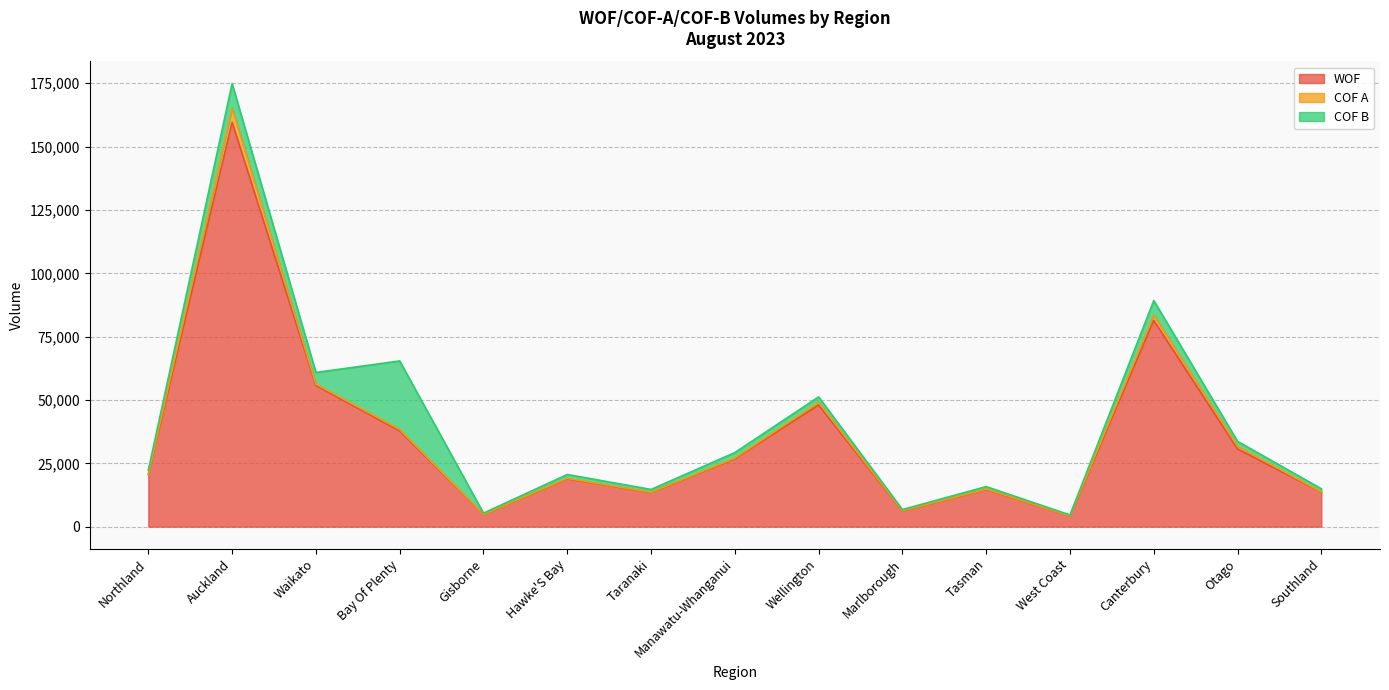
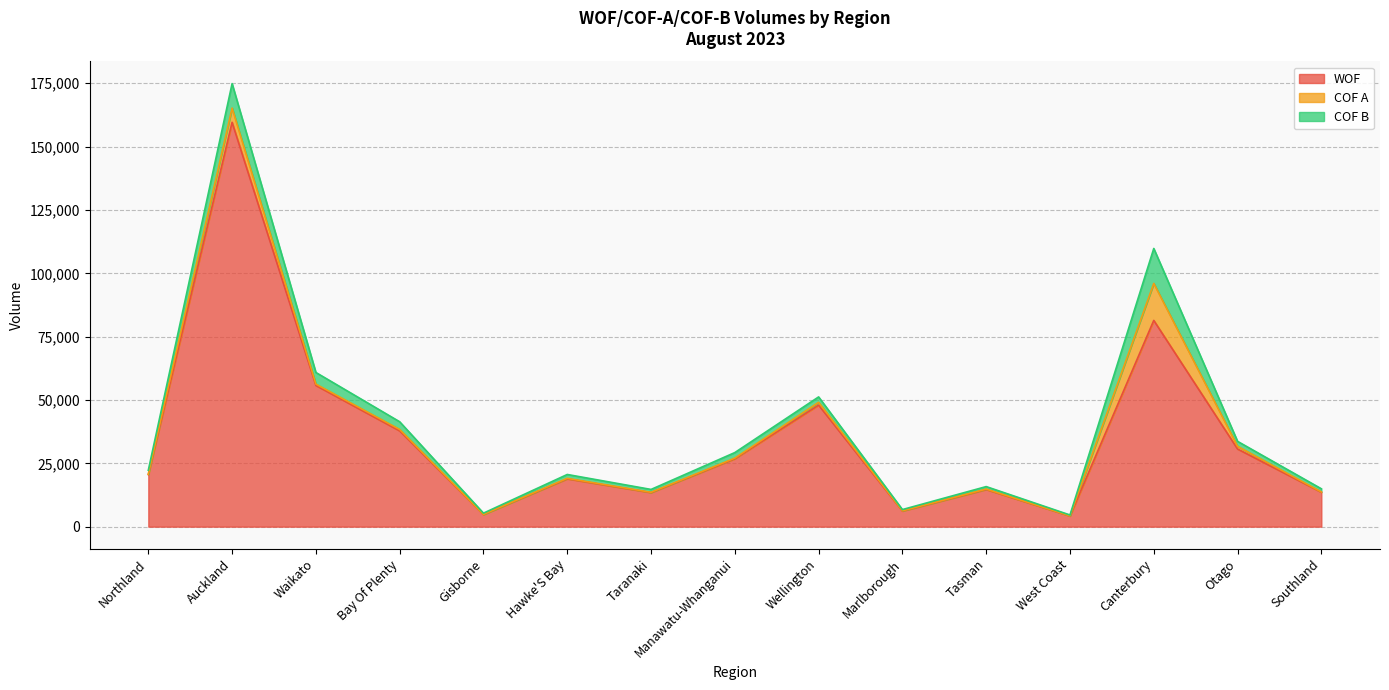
  {
    "WOF": {
      "Auckland": "160,000",
      "Wellington": "48,000",
      "Canterbury": "81,000",
      "Otago": "31,000"
    },
    "COF A": {
      "Auckland": "6,000",
      "Wellington": "1,000",
-     "Canterbury": "2,000",
+     "Canterbury": "15,000",
      "Otago": "1,000"
    },
    "COF B": {
      "Northland": "2,000",
      "Auckland": "10,000",
      "Waikato": "5,000",
-     "Bay Of Plenty": "27,000",
+     "Bay Of Plenty": "3,000",
      "Hawke'S Bay": "2,000",
      "Taranaki": "1,000",
      "Manawatu-Whanganui": "2,000",
      "Wellington": "2,000",
-     "Canterbury": "6,000",
+     "Canterbury": "14,000",
      "Otago": "2,000",
      "Southland": "1,000"
    }
  }
